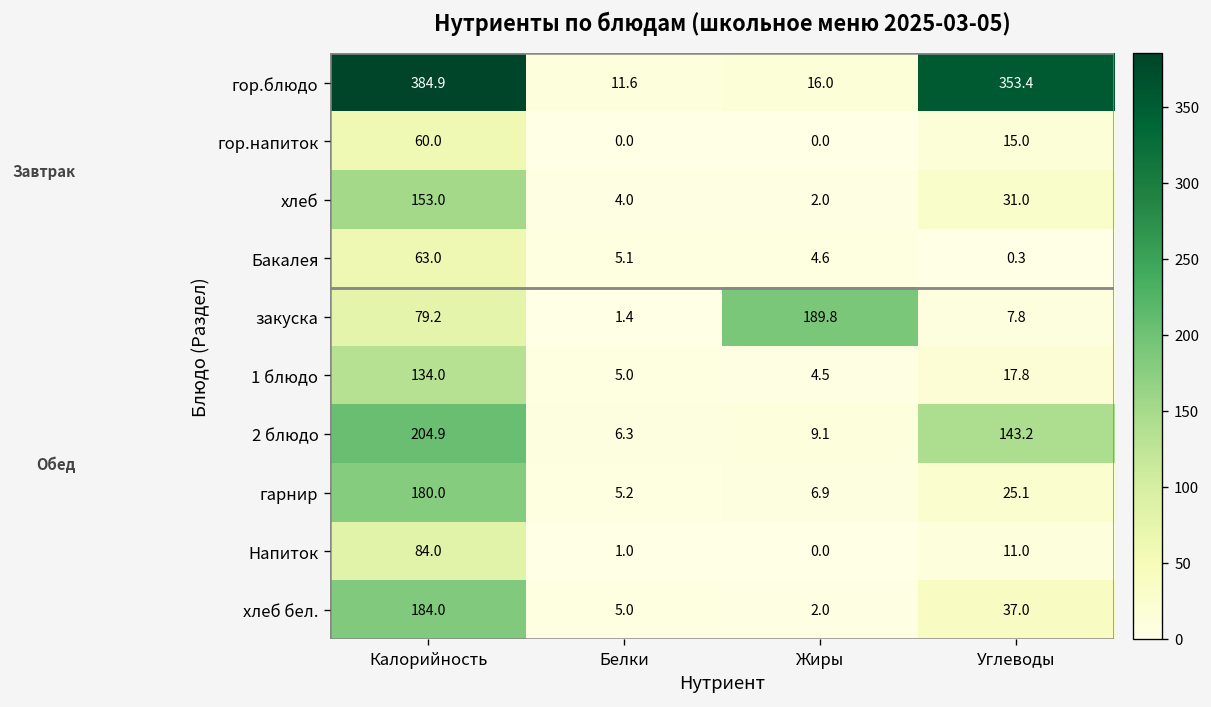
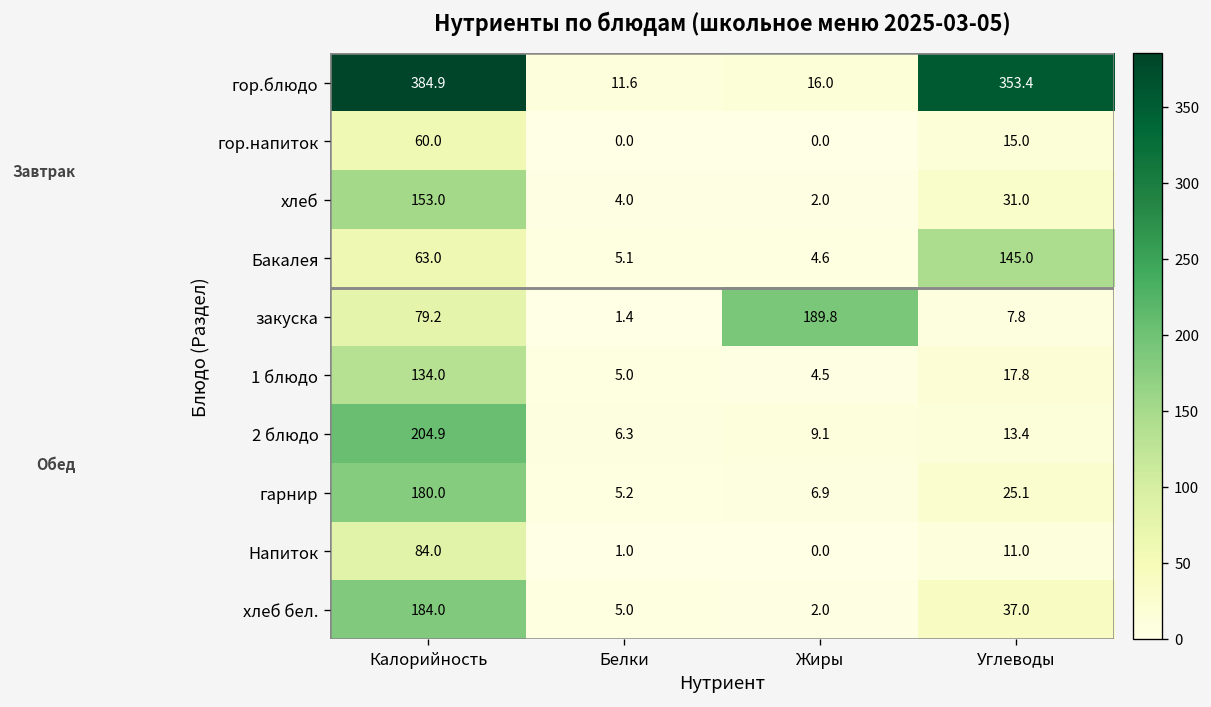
  {
    "гор.блюдо": {
      "Калорийность": 384.9,
      "Белки": 11.6,
      "Жиры": 16.0,
      "Углеводы": 353.4
    },
    "гор.напиток": {
      "Калорийность": 60.0,
      "Белки": 0.0,
      "Жиры": 0.0,
      "Углеводы": 15.0
    },
    "хлеб": {
      "Калорийность": 153.0,
      "Белки": 4.0,
      "Жиры": 2.0,
      "Углеводы": 31.0
    },
    "Бакалея": {
      "Калорийность": 63.0,
      "Белки": 5.1,
      "Жиры": 4.6,
-     "Углеводы": 0.3
+     "Углеводы": 145.0
    },
    "закуска": {
      "Калорийность": 79.2,
      "Белки": 1.4,
      "Жиры": 189.8,
      "Углеводы": 7.8
    },
    "1 блюдо": {
      "Калорийность": 134.0,
      "Белки": 5.0,
      "Жиры": 4.5,
      "Углеводы": 17.8
    },
    "2 блюдо": {
      "Калорийность": 204.9,
      "Белки": 6.3,
      "Жиры": 9.1,
-     "Углеводы": 143.2
+     "Углеводы": 13.4
    },
    "гарнир": {
      "Калорийность": 180.0,
      "Белки": 5.2,
      "Жиры": 6.9,
      "Углеводы": 25.1
    },
    "Напиток": {
      "Калорийность": 84.0,
      "Белки": 1.0,
      "Жиры": 0.0,
      "Углеводы": 11.0
    },
    "хлеб бел.": {
      "Калорийность": 184.0,
      "Белки": 5.0,
      "Жиры": 2.0,
      "Углеводы": 37.0
    }
  }
